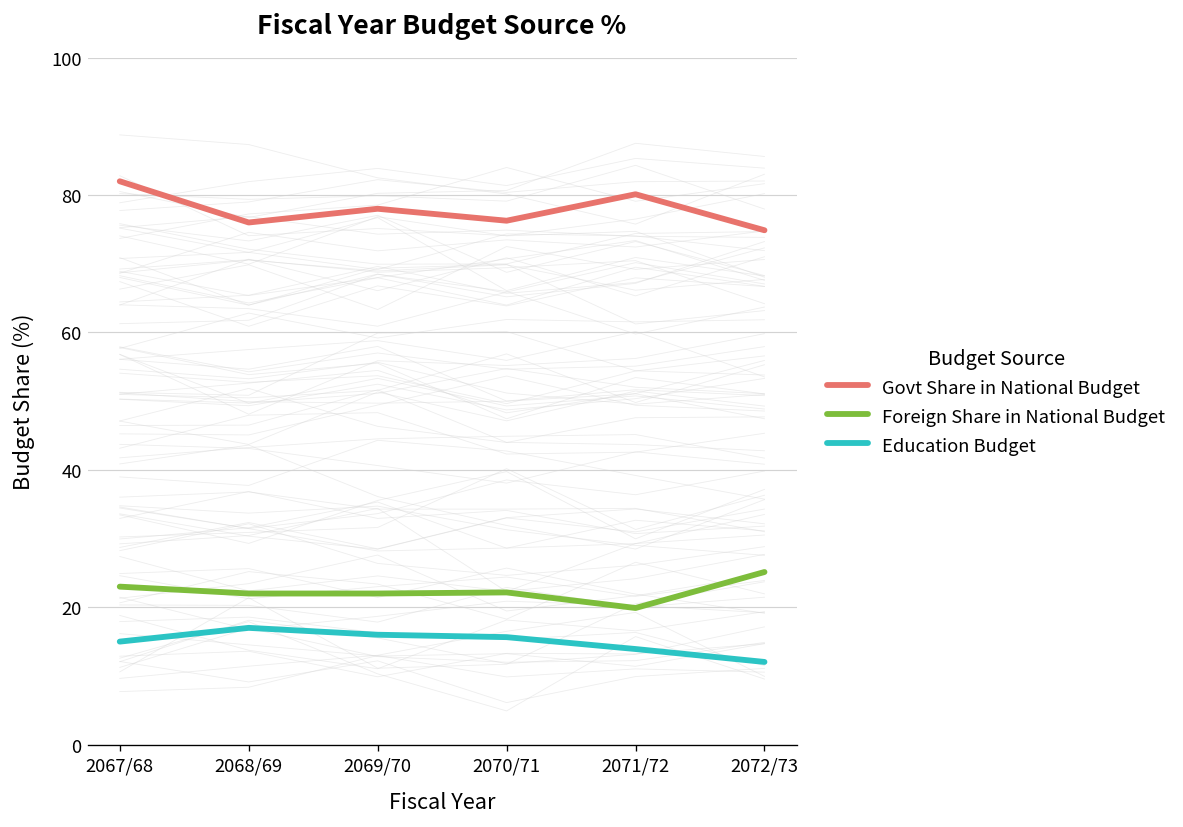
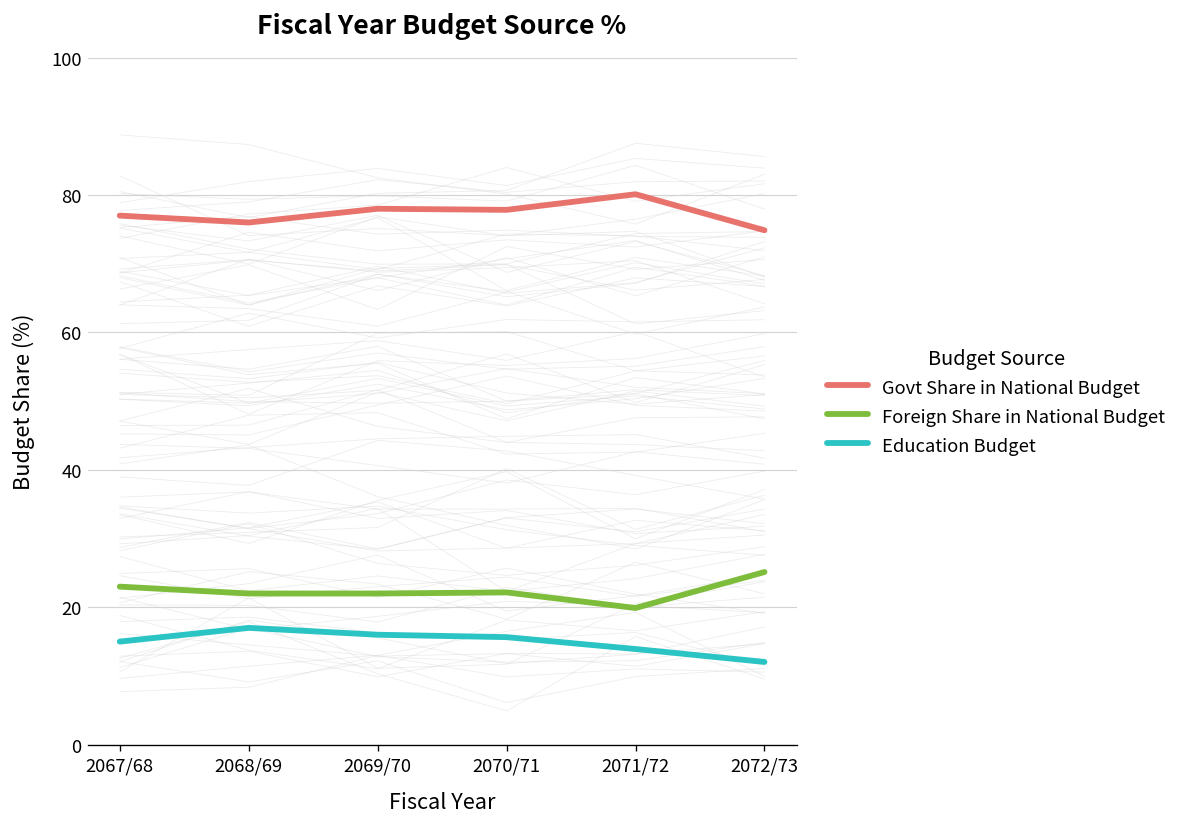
  {
    "Govt Share in National Budget": {
-     "2067/68": 82,
+     "2067/68": 77,
      "2068/69": 76,
      "2069/70": 78,
-     "2070/71": 76,
+     "2070/71": 78,
      "2071/72": 80
    },
    "Foreign Share in National Budget": {
      "2067/68": 23,
      "2069/70": 22
    },
    "Education Budget": {
      "2067/68": 15,
      "2071/72": 14,
      "2072/73": 12
    }
  }
